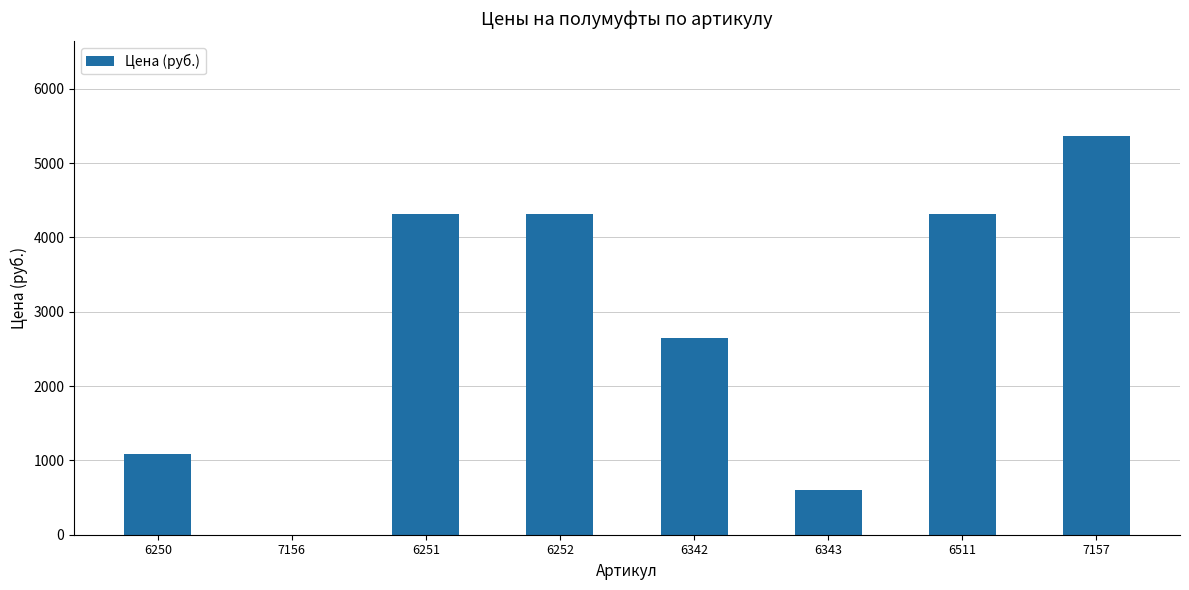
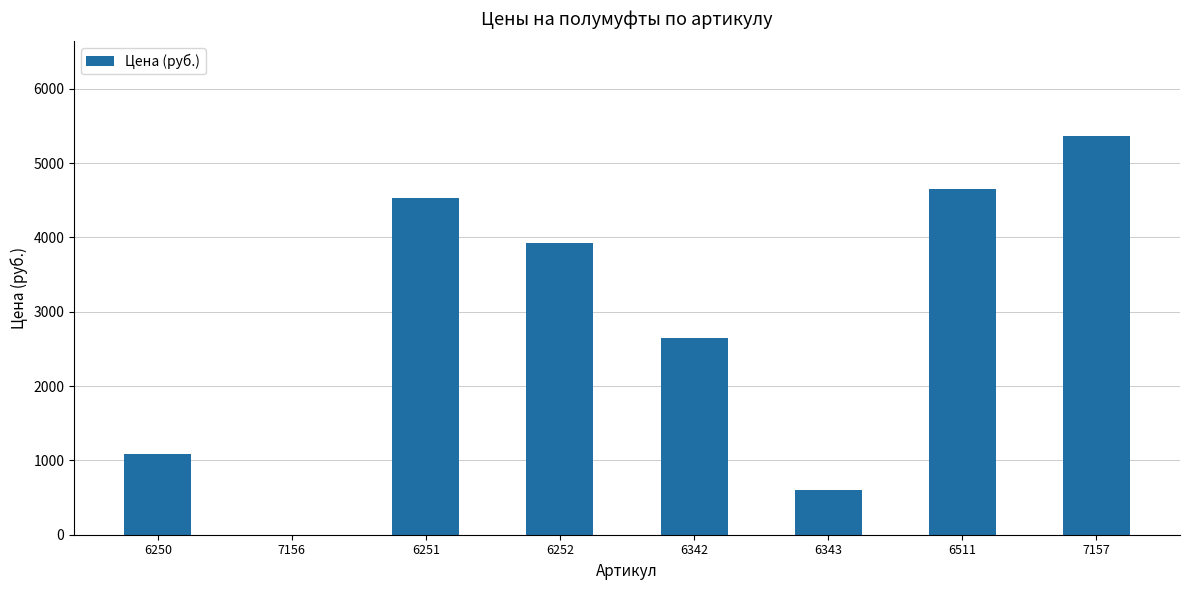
  {
    "6250": 1100,
    "7156": 0,
-   "6251": 4300,
-   "6252": 4300,
+   "6251": 4500,
+   "6252": 3900,
    "6342": 2600,
    "6343": 600,
-   "6511": 4300,
+   "6511": 4700,
    "7157": 5400
  }
